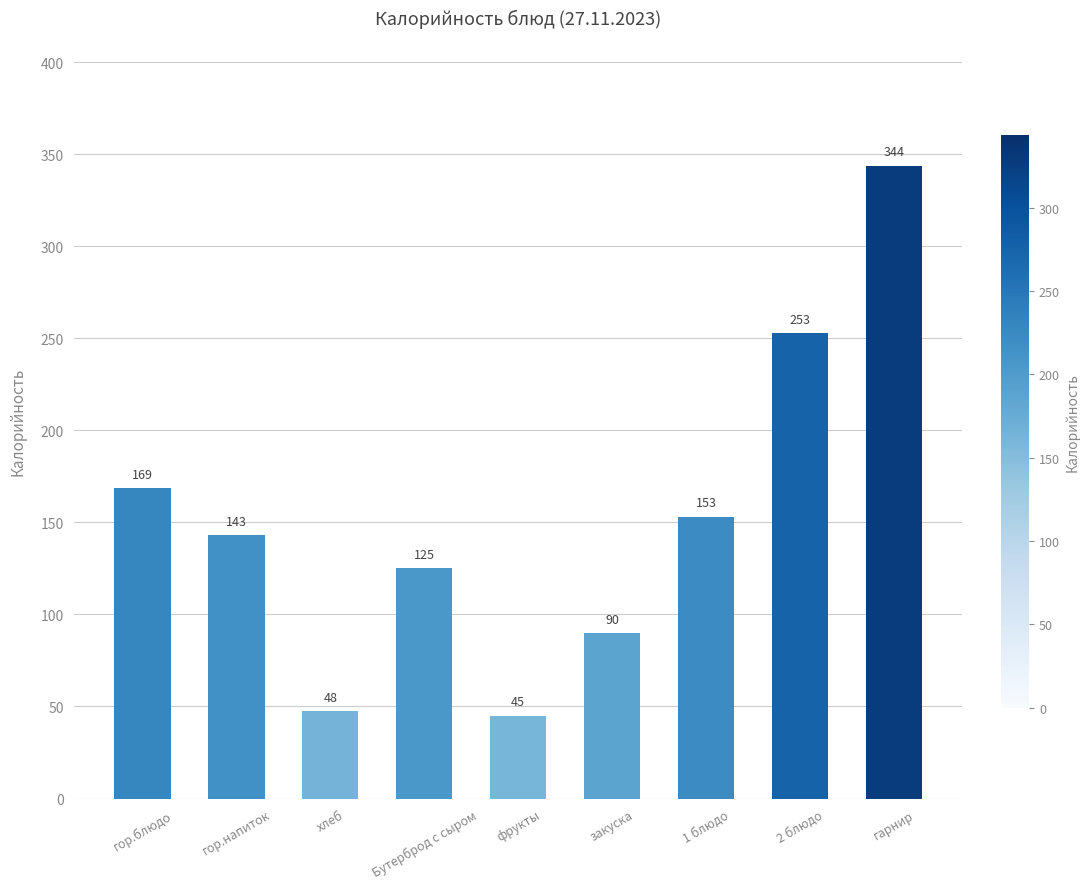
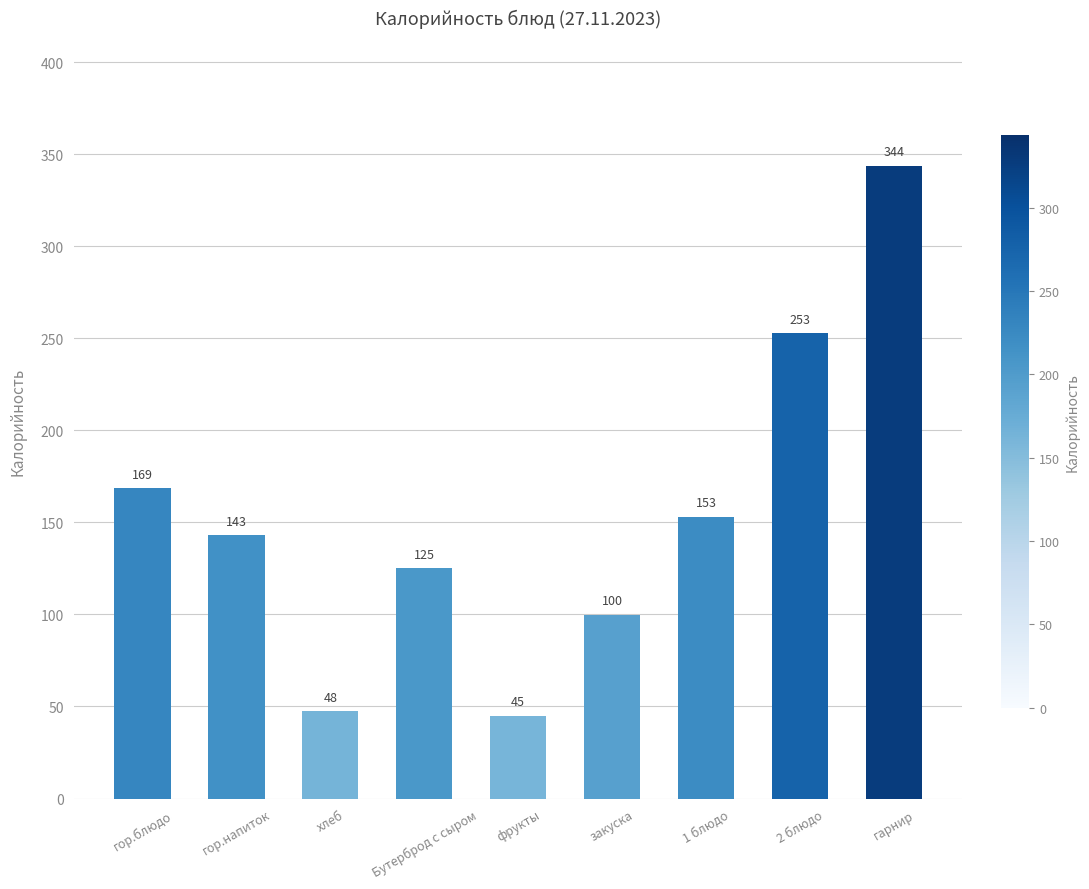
  {
    "гор.блюдо": 169,
    "гор.напиток": 143,
    "хлеб": 48,
    "Бутерброд с сыром": 125,
    "фрукты": 45,
-   "закуска": 90,
+   "закуска": 100,
    "1 блюдо": 153,
    "2 блюдо": 253,
    "гарнир": 344
  }
